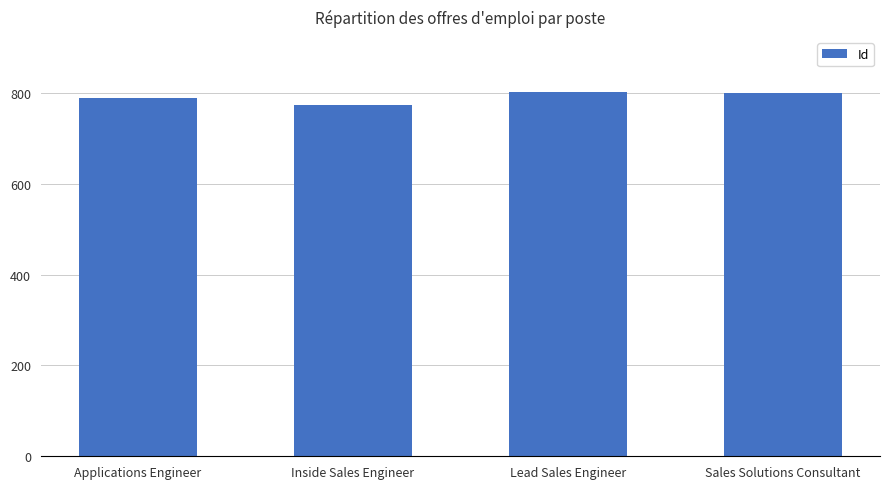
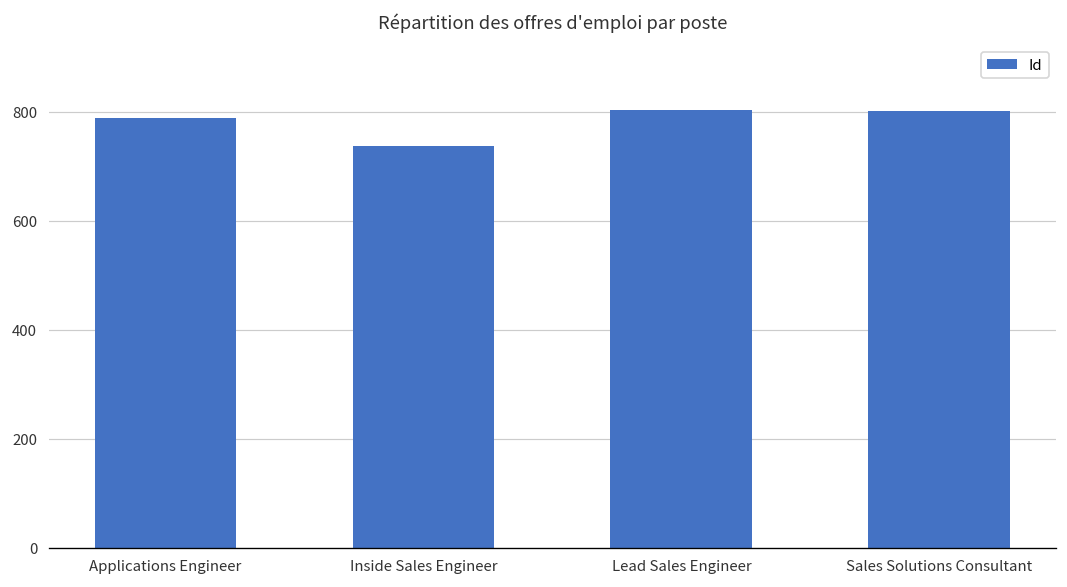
  {
    "Applications Engineer": 790,
-   "Inside Sales Engineer": 770,
+   "Inside Sales Engineer": 740,
    "Lead Sales Engineer": 800,
    "Sales Solutions Consultant": 800
  }
